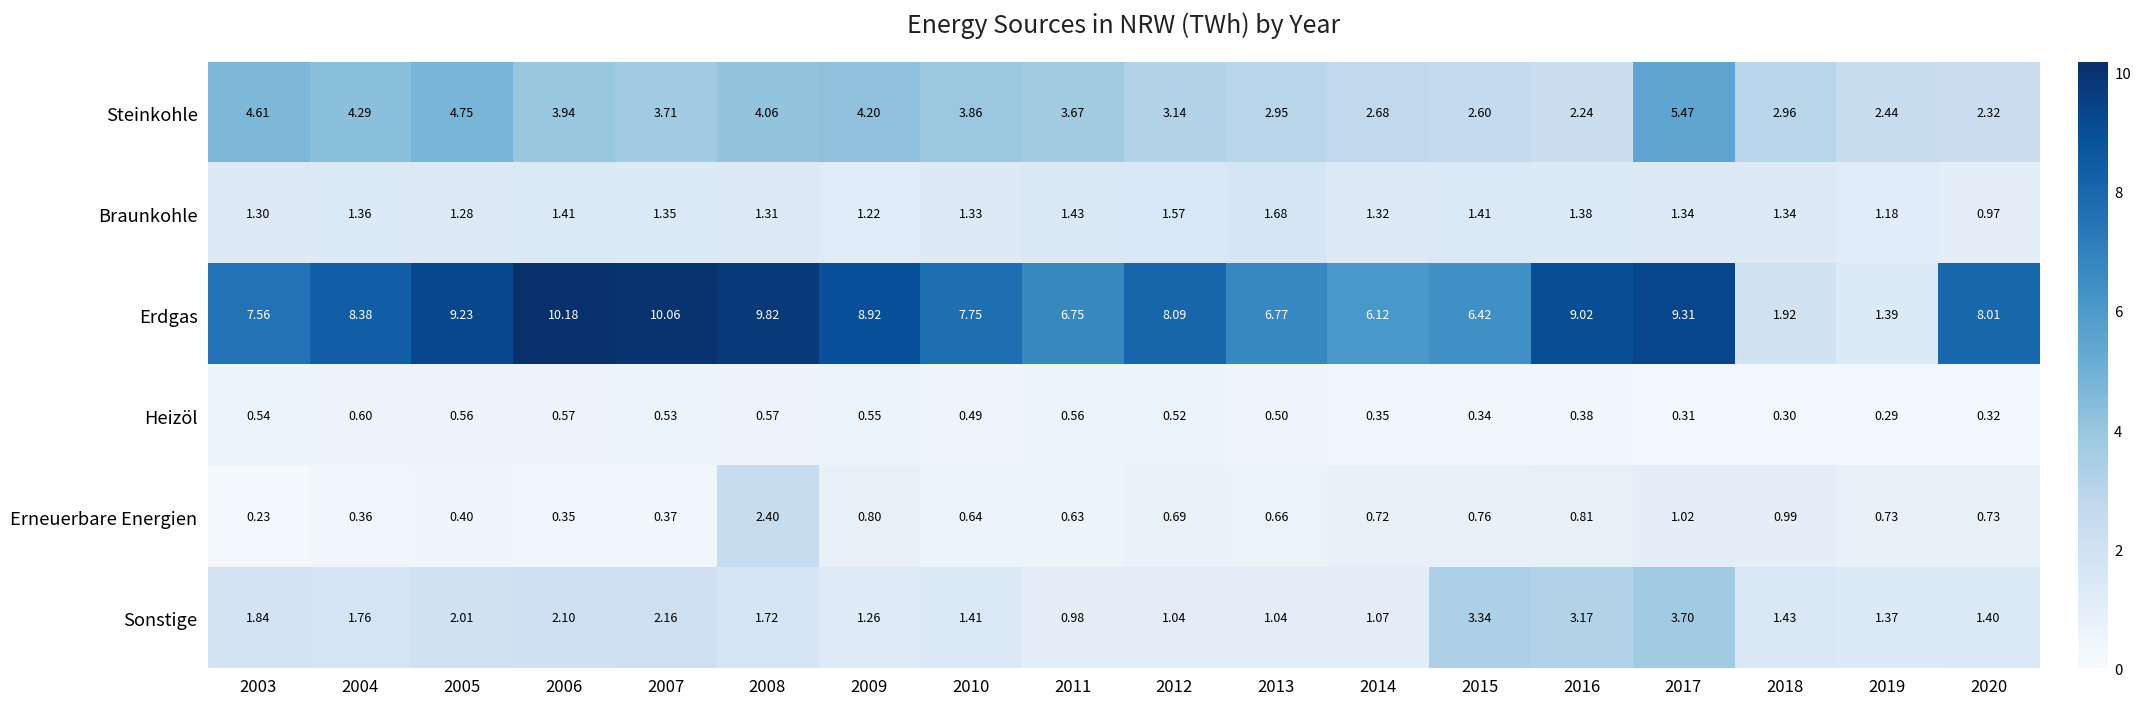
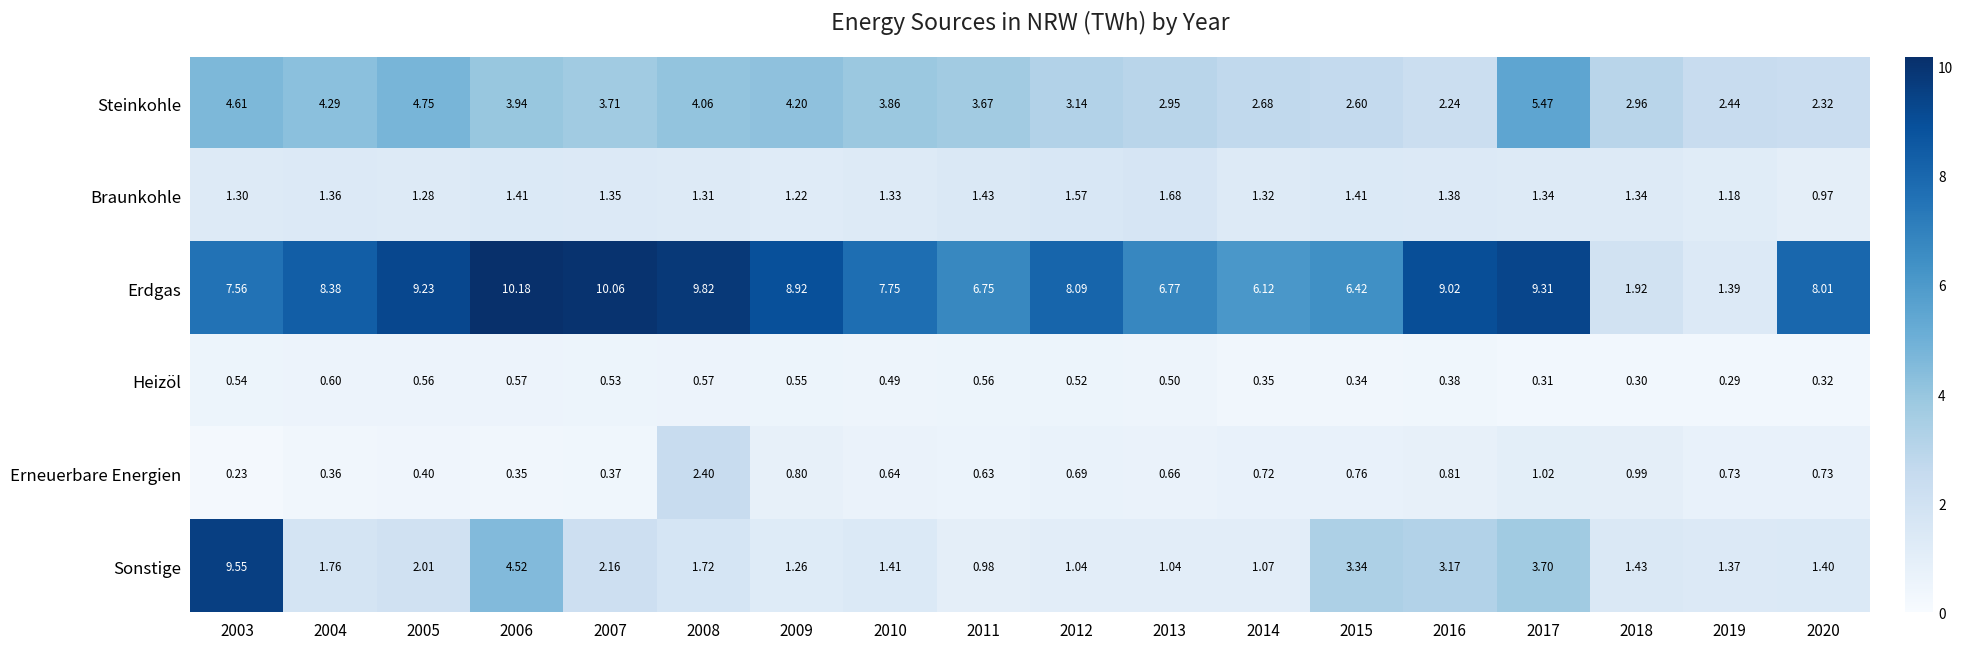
  {
    "Steinkohle": {
      "2003": 4.61,
      "2004": 4.29,
      "2005": 4.75,
      "2006": 3.94,
      "2007": 3.71,
      "2008": 4.06,
      "2009": 4.20,
      "2010": 3.86,
      "2011": 3.67,
      "2012": 3.14,
      "2013": 2.95,
      "2014": 2.68,
      "2015": 2.60,
      "2016": 2.24,
      "2017": 5.47,
      "2018": 2.96,
      "2019": 2.44,
      "2020": 2.32
    },
    "Braunkohle": {
      "2003": 1.30,
      "2004": 1.36,
      "2005": 1.28,
      "2006": 1.41,
      "2007": 1.35,
      "2008": 1.31,
      "2009": 1.22,
      "2010": 1.33,
      "2011": 1.43,
      "2012": 1.57,
      "2013": 1.68,
      "2014": 1.32,
      "2015": 1.41,
      "2016": 1.38,
      "2017": 1.34,
      "2018": 1.34,
      "2019": 1.18,
      "2020": 0.97
    },
    "Erdgas": {
      "2003": 7.56,
      "2004": 8.38,
      "2005": 9.23,
      "2006": 10.18,
      "2007": 10.06,
      "2008": 9.82,
      "2009": 8.92,
      "2010": 7.75,
      "2011": 6.75,
      "2012": 8.09,
      "2013": 6.77,
      "2014": 6.12,
      "2015": 6.42,
      "2016": 9.02,
      "2017": 9.31,
      "2018": 1.92,
      "2019": 1.39,
      "2020": 8.01
    },
    "Heizöl": {
      "2003": 0.54,
      "2004": 0.60,
      "2005": 0.56,
      "2006": 0.57,
      "2007": 0.53,
      "2008": 0.57,
      "2009": 0.55,
      "2010": 0.49,
      "2011": 0.56,
      "2012": 0.52,
      "2013": 0.50,
      "2014": 0.35,
      "2015": 0.34,
      "2016": 0.38,
      "2017": 0.31,
      "2018": 0.30,
      "2019": 0.29,
      "2020": 0.32
    },
    "Erneuerbare Energien": {
      "2003": 0.23,
      "2004": 0.36,
      "2005": 0.40,
      "2006": 0.35,
      "2007": 0.37,
      "2008": 2.40,
      "2009": 0.80,
      "2010": 0.64,
      "2011": 0.63,
      "2012": 0.69,
      "2013": 0.66,
      "2014": 0.72,
      "2015": 0.76,
      "2016": 0.81,
      "2017": 1.02,
      "2018": 0.99,
      "2019": 0.73,
      "2020": 0.73
    },
    "Sonstige": {
-     "2003": 1.84,
+     "2003": 9.55,
      "2004": 1.76,
      "2005": 2.01,
-     "2006": 2.10,
+     "2006": 4.52,
      "2007": 2.16,
      "2008": 1.72,
      "2009": 1.26,
      "2010": 1.41,
      "2011": 0.98,
      "2012": 1.04,
      "2013": 1.04,
      "2014": 1.07,
      "2015": 3.34,
      "2016": 3.17,
      "2017": 3.70,
      "2018": 1.43,
      "2019": 1.37,
      "2020": 1.40
    }
  }
